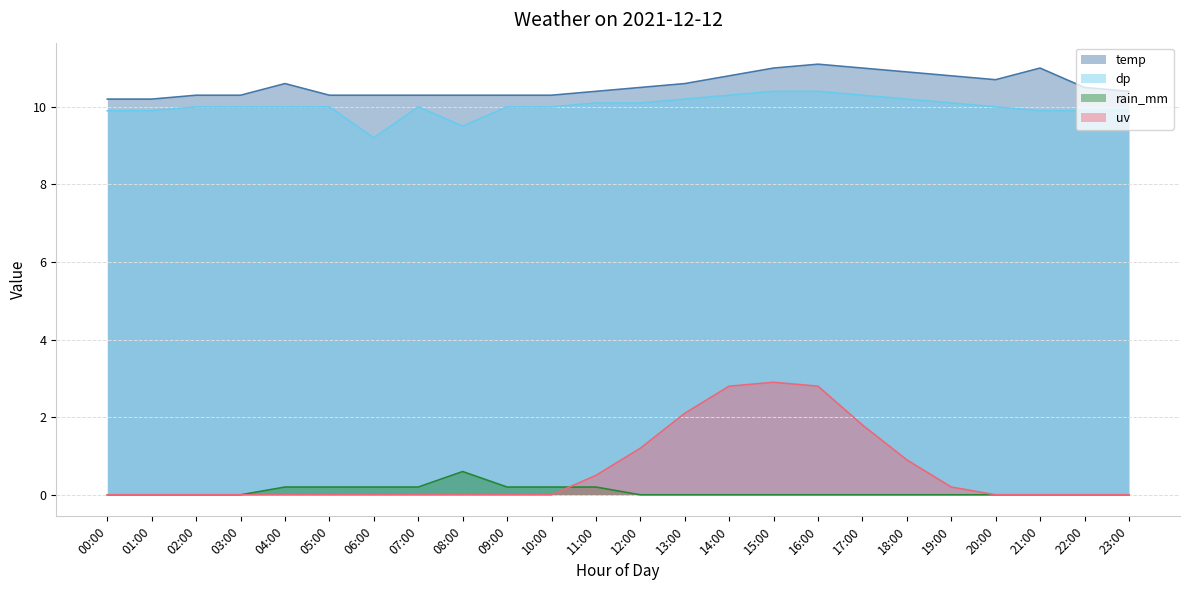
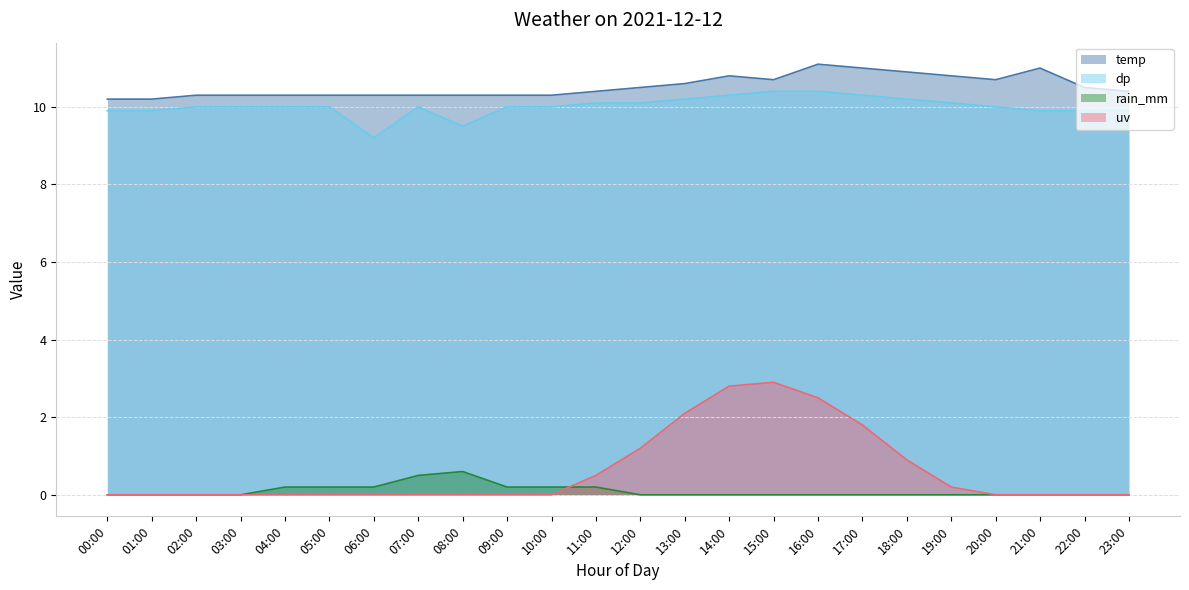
  {
    "temp": {
      "00:00": 10.2,
      "01:00": 10.2,
      "02:00": 10.3,
      "03:00": 10.3,
-     "04:00": 10.6,
+     "04:00": 10.3,
      "05:00": 10.3,
      "06:00": 10.3,
      "07:00": 10.3,
      "08:00": 10.3,
      "09:00": 10.3,
      "10:00": 10.3,
      "11:00": 10.4,
      "12:00": 10.5,
      "13:00": 10.6,
      "14:00": 10.8,
-     "15:00": 11.0,
+     "15:00": 10.7,
      "16:00": 11.1,
      "17:00": 11.0,
      "18:00": 10.9,
      "19:00": 10.8,
      "20:00": 10.7,
      "21:00": 11.0
    },
    "dp": {
      "00:00": 9.9,
      "01:00": 9.9,
      "02:00": 10.0,
      "03:00": 10.0,
      "04:00": 10.0,
      "05:00": 10.0,
      "06:00": 9.2,
      "07:00": 10.0,
      "08:00": 9.5,
      "09:00": 10.0,
      "10:00": 10.0,
      "11:00": 10.1,
      "12:00": 10.1,
      "13:00": 10.2,
      "14:00": 10.3,
      "15:00": 10.4,
      "16:00": 10.4,
      "17:00": 10.3,
      "18:00": 10.2,
      "19:00": 10.1,
      "20:00": 10.0,
      "21:00": 9.9
    },
    "rain_mm": {
      "04:00": 0.2,
      "05:00": 0.2,
      "06:00": 0.2,
-     "07:00": 0.2,
+     "07:00": 0.5,
      "08:00": 0.6,
      "09:00": 0.2,
      "10:00": 0.2,
      "11:00": 0.2,
      "12:00": 0.0,
      "13:00": 0.0,
      "14:00": 0.0,
      "15:00": 0.0,
      "16:00": 0.0,
      "17:00": 0.0,
      "18:00": 0.0,
      "19:00": 0.0
    },
    "uv": {
      "04:00": 0.0,
      "05:00": 0.0,
      "06:00": 0.0,
      "07:00": 0.0,
      "08:00": 0.0,
      "09:00": 0.0,
      "10:00": 0.0,
      "11:00": 0.5,
      "12:00": 1.2,
      "13:00": 2.1,
      "14:00": 2.8,
      "15:00": 2.9,
-     "16:00": 2.8,
+     "16:00": 2.5,
      "17:00": 1.8,
      "18:00": 0.9,
      "19:00": 0.2
    }
  }
